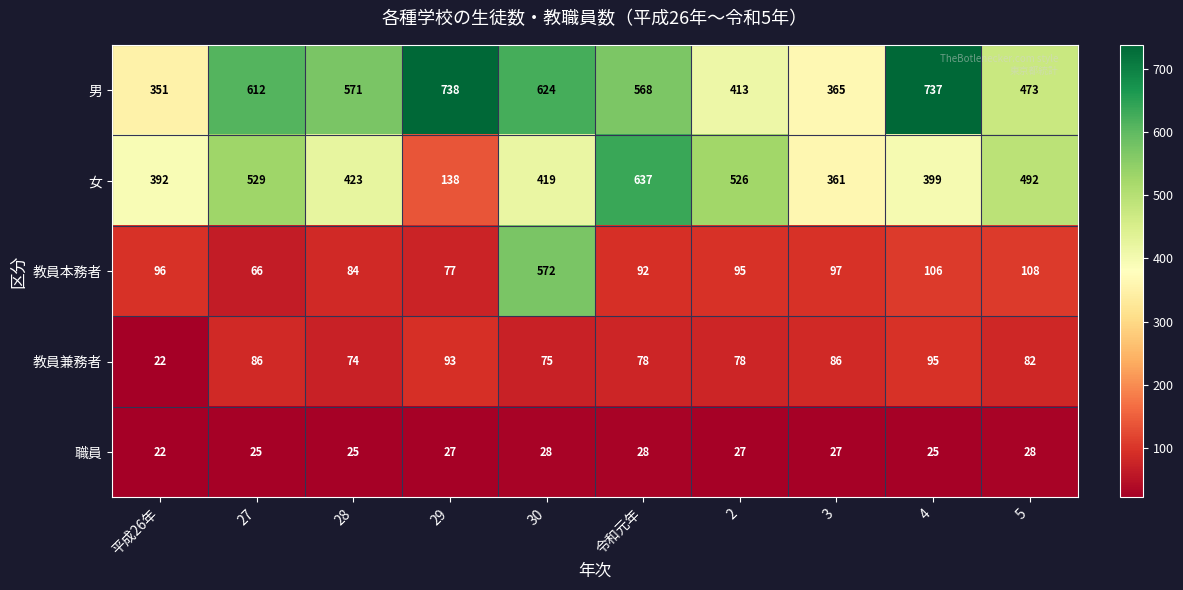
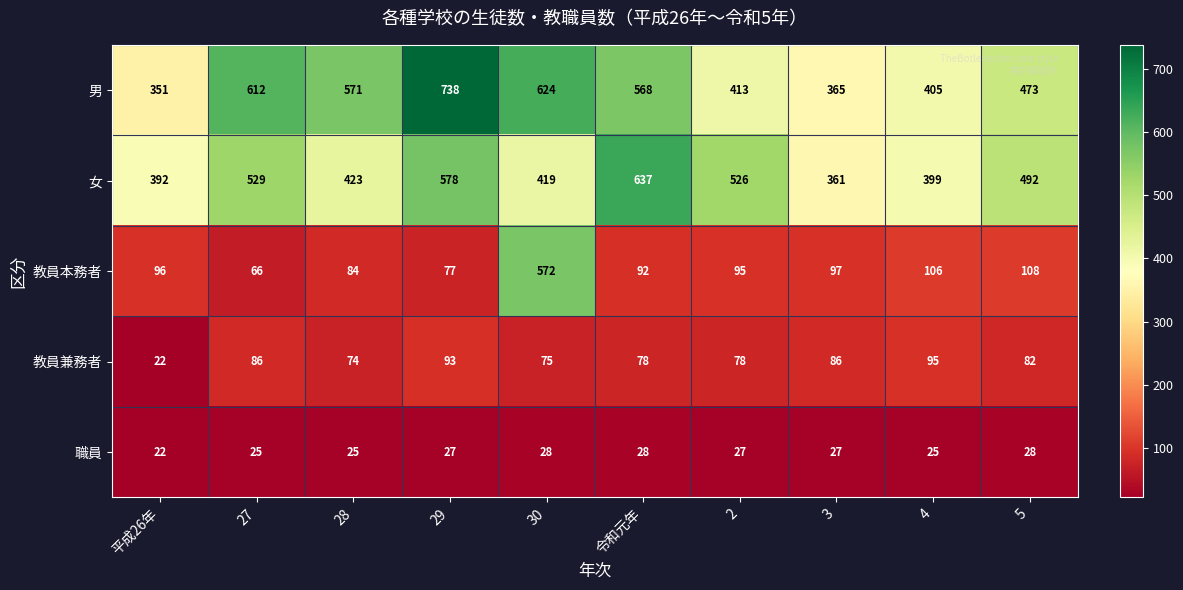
  {
    "男": {
      "平成26年": 351,
      "27": 612,
      "28": 571,
      "29": 738,
      "30": 624,
      "令和元年": 568,
      "2": 413,
      "3": 365,
-     "4": 737
+     "4": 405
    },
    "女": {
      "平成26年": 392,
      "27": 529,
      "28": 423,
-     "29": 138,
+     "29": 578,
      "30": 419,
      "令和元年": 637,
      "2": 526,
      "3": 361,
      "4": 399,
      "5": 492
    },
    "教員本務者": {
      "平成26年": 96,
      "27": 66,
      "28": 84,
      "29": 77,
      "30": 572,
      "令和元年": 92,
      "2": 95,
      "3": 97,
      "4": 106,
      "5": 108
    },
    "教員兼務者": {
      "平成26年": 22,
      "27": 86,
      "28": 74,
      "29": 93,
      "30": 75,
      "令和元年": 78,
      "2": 78,
      "3": 86,
      "4": 95,
      "5": 82
    },
    "職員": {
      "平成26年": 22,
      "27": 25,
      "28": 25,
      "29": 27,
      "30": 28,
      "令和元年": 28,
      "2": 27,
      "3": 27,
      "4": 25,
      "5": 28
    }
  }
